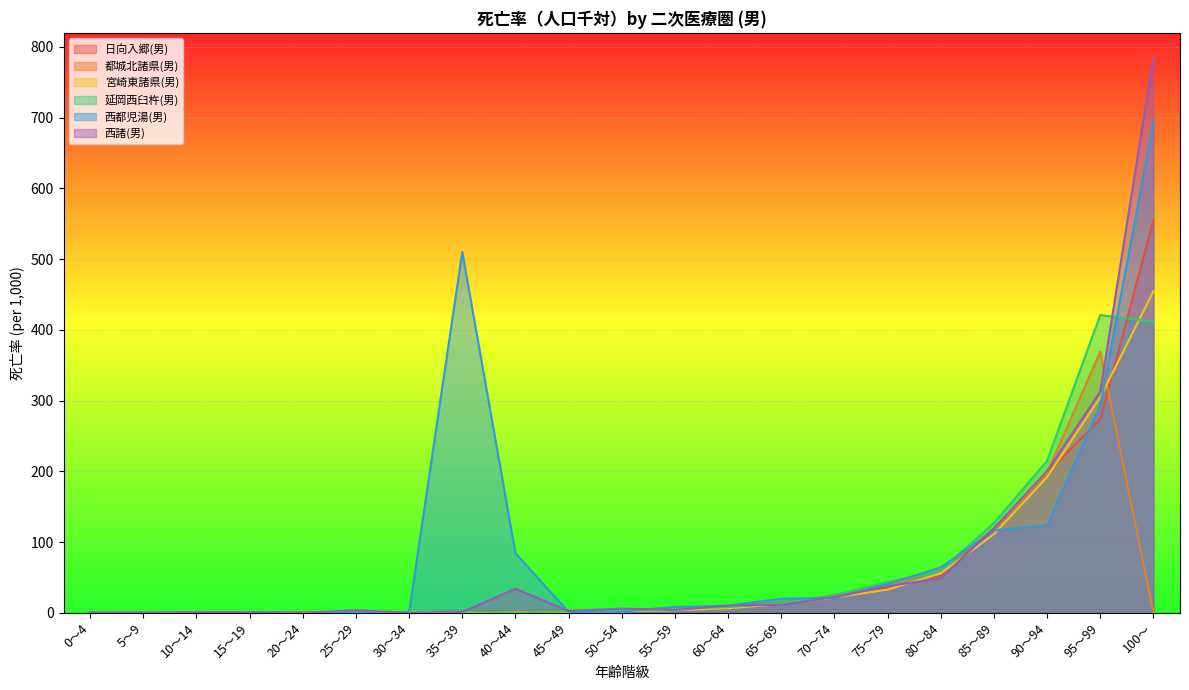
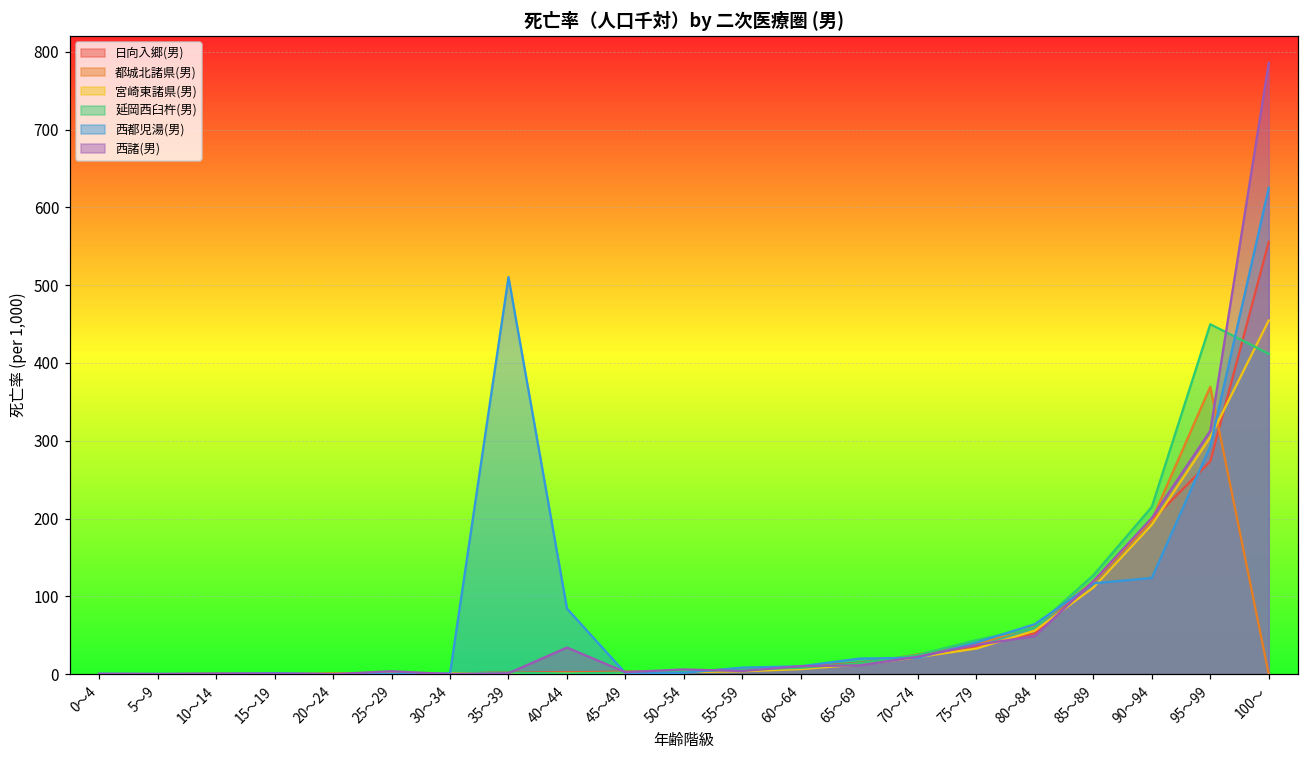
  {
    "延岡西臼杵(男)": {
      "85～89": 130,
      "90～94": 210,
-     "95～99": 420,
+     "95～99": 450,
      "100～": 410
    },
    "西都児湯(男)": {
      "35～39": 510,
      "40～44": 80,
      "65～69": 20,
      "90～94": 120,
      "95～99": 290,
-     "100～": 690
+     "100～": 630
    },
    "西諸(男)": {
      "40～44": 30,
      "80～84": 50,
      "95～99": 310,
      "100～": 790
    }
  }
